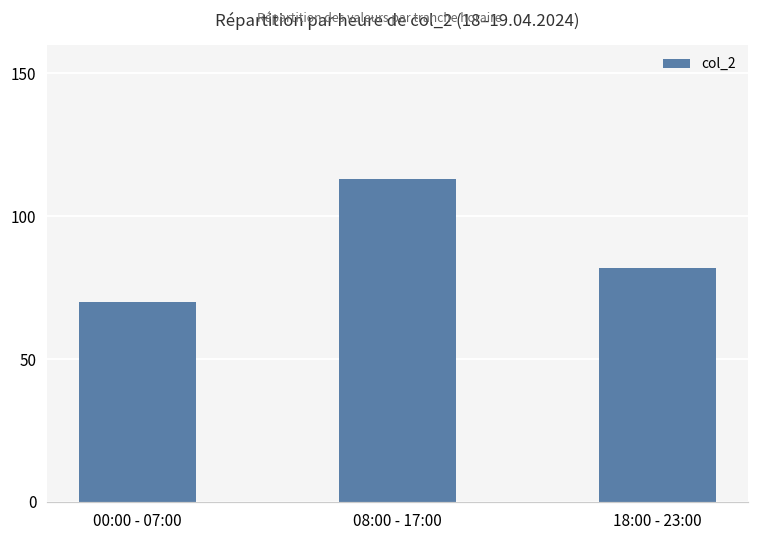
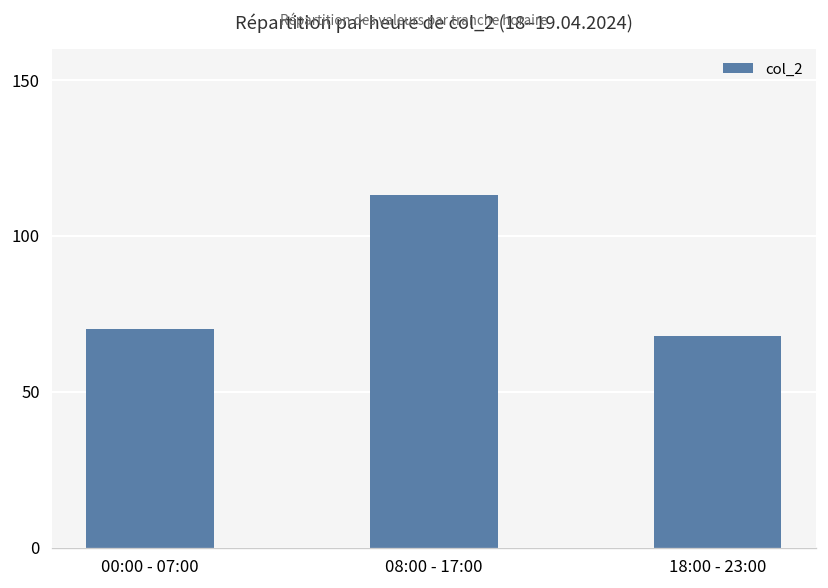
  {
    "00:00 - 07:00": 70,
    "08:00 - 17:00": 113,
-   "18:00 - 23:00": 82
+   "18:00 - 23:00": 68
  }
